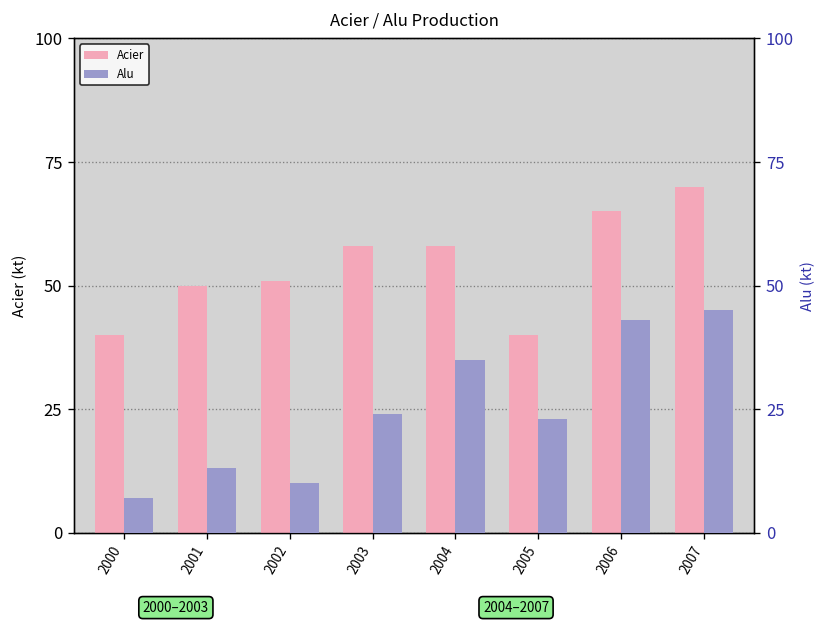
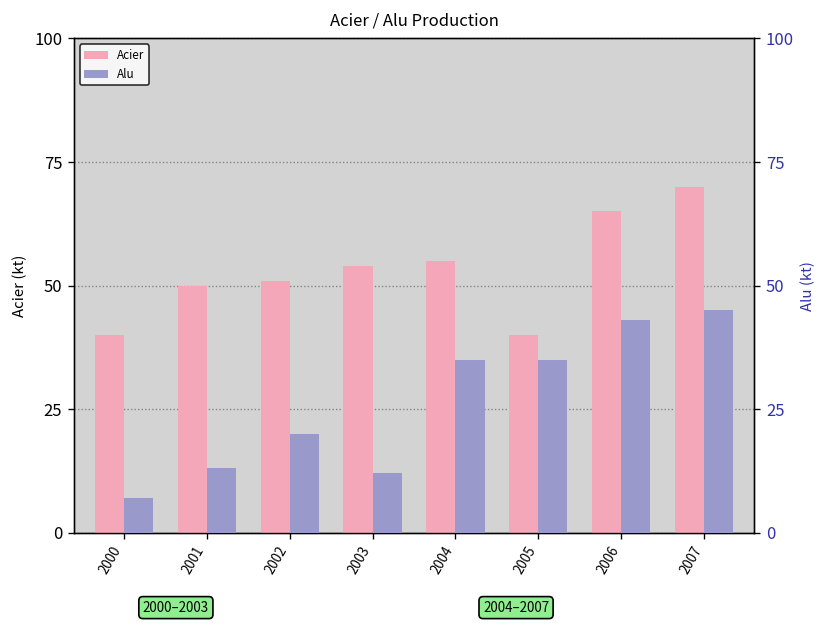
  {
    "Acier": {
      "2000": 40,
      "2001": 50,
      "2002": 51,
-     "2003": 58,
-     "2004": 58,
+     "2003": 54,
+     "2004": 55,
      "2005": 40,
      "2006": 65,
      "2007": 70
    },
    "Alu": {
      "2000": 7,
      "2001": 13,
-     "2002": 10,
-     "2003": 24,
+     "2002": 20,
+     "2003": 12,
      "2004": 35,
-     "2005": 23,
+     "2005": 35,
      "2006": 43,
      "2007": 45
    }
  }
